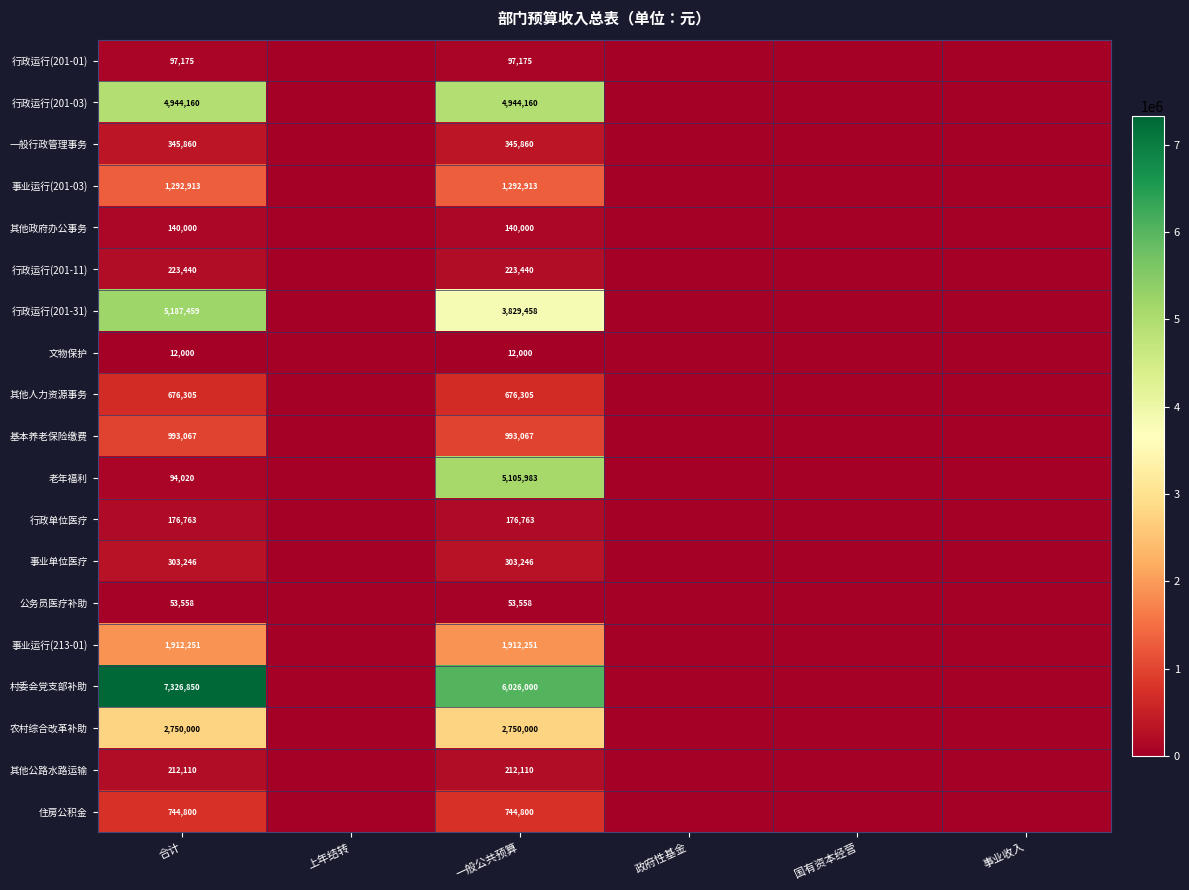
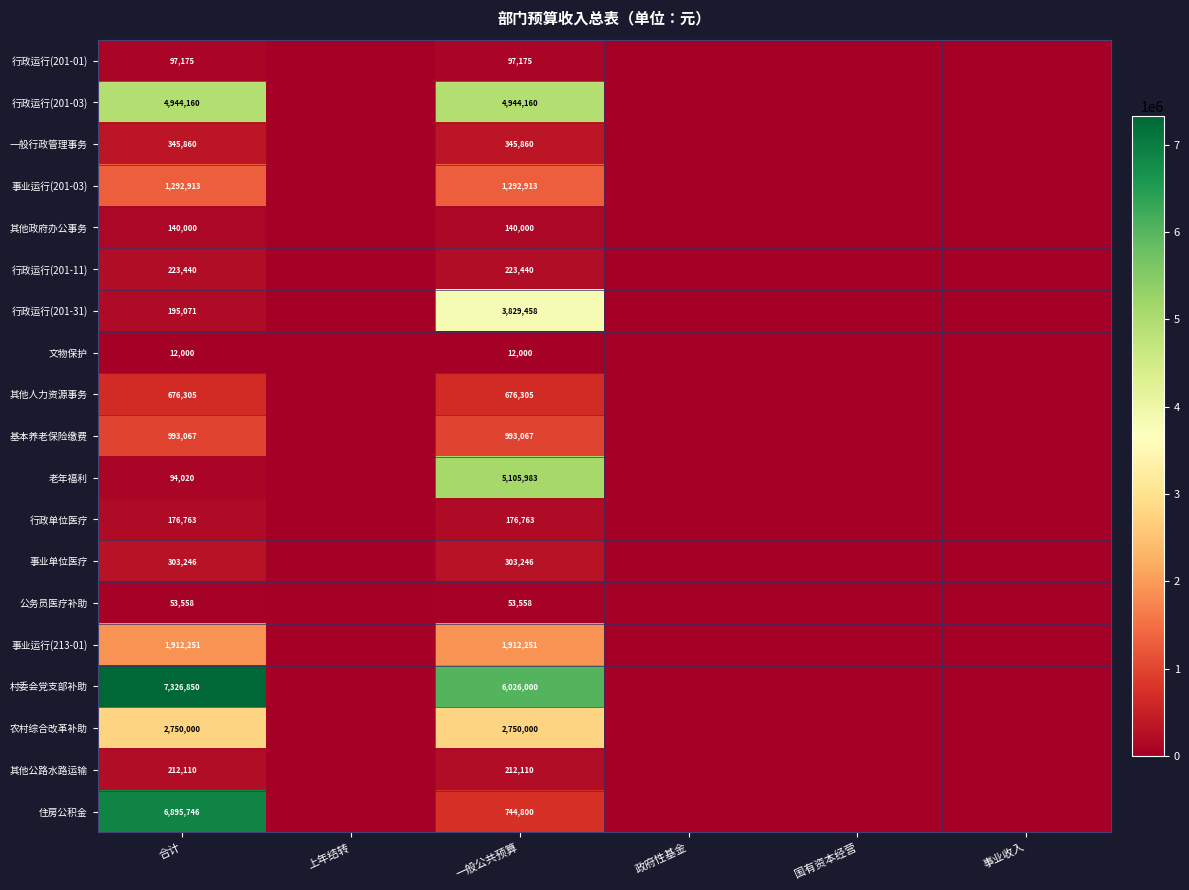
  {
    "行政运行(201-01)": {
      "合计": "97,175",
      "一般公共预算": "97,175"
    },
    "行政运行(201-03)": {
      "合计": "4,944,160",
      "一般公共预算": "4,944,160"
    },
    "一般行政管理事务": {
      "合计": "345,860",
      "一般公共预算": "345,860"
    },
    "事业运行(201-03)": {
      "合计": "1,292,913",
      "一般公共预算": "1,292,913"
    },
    "其他政府办公事务": {
      "合计": "140,000",
      "一般公共预算": "140,000"
    },
    "行政运行(201-11)": {
      "合计": "223,440",
      "一般公共预算": "223,440"
    },
    "行政运行(201-31)": {
-     "合计": "5,187,459",
+     "合计": "195,071",
      "一般公共预算": "3,829,458"
    },
    "文物保护": {
      "合计": "12,000",
      "一般公共预算": "12,000"
    },
    "其他人力资源事务": {
      "合计": "676,305",
      "一般公共预算": "676,305"
    },
    "基本养老保险缴费": {
      "合计": "993,067",
      "一般公共预算": "993,067"
    },
    "老年福利": {
      "合计": "94,020",
      "一般公共预算": "5,105,983"
    },
    "行政单位医疗": {
      "合计": "176,763",
      "一般公共预算": "176,763"
    },
    "事业单位医疗": {
      "合计": "303,246",
      "一般公共预算": "303,246"
    },
    "公务员医疗补助": {
      "合计": "53,558",
      "一般公共预算": "53,558"
    },
    "事业运行(213-01)": {
      "合计": "1,912,251",
      "一般公共预算": "1,912,251"
    },
    "村委会党支部补助": {
      "合计": "7,326,850",
      "一般公共预算": "6,026,000"
    },
    "农村综合改革补助": {
      "合计": "2,750,000",
      "一般公共预算": "2,750,000"
    },
    "其他公路水路运输": {
      "合计": "212,110",
      "一般公共预算": "212,110"
    },
    "住房公积金": {
-     "合计": "744,800",
+     "合计": "6,895,746",
      "一般公共预算": "744,800"
    }
  }
